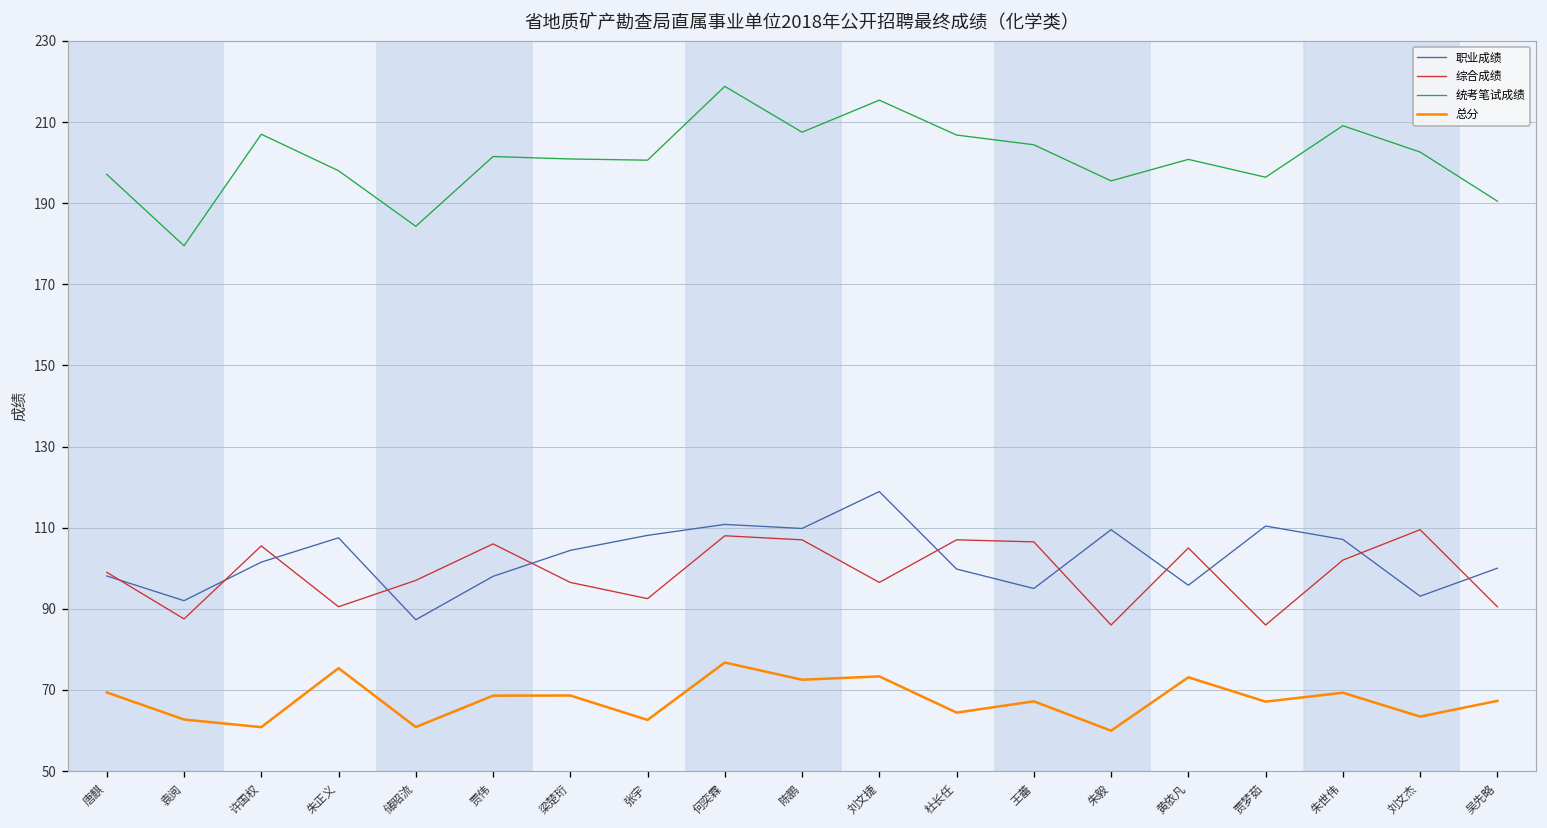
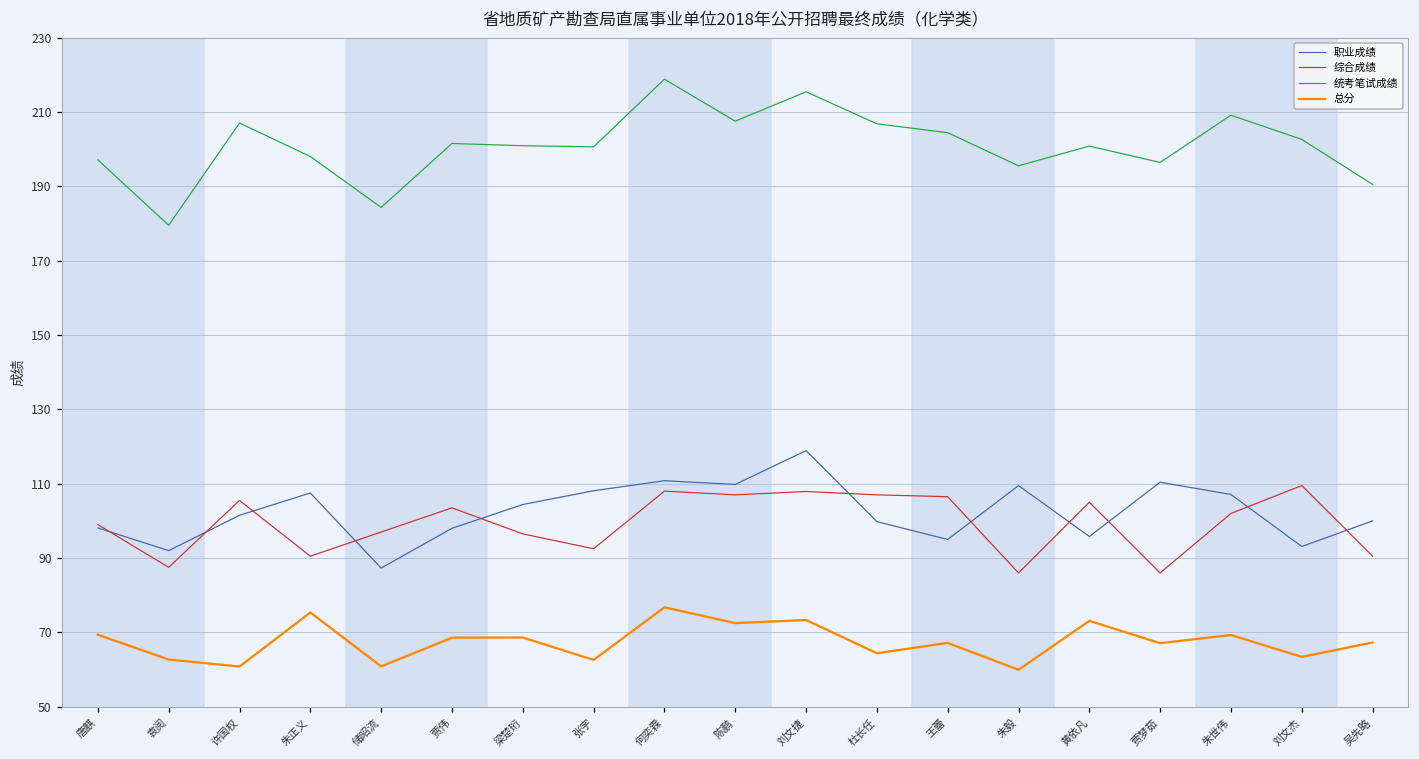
  {
    "职业成绩": {
      "唐麒": 98,
      "袁阅": 92,
      "许国权": 102,
      "朱正义": 108,
      "储昭流": 87,
      "贾伟": 98,
      "梁楚珩": 104,
      "张宇": 108,
      "何奕霖": 111,
      "陈鹏": 110,
      "刘文捷": 119,
      "杜长任": 100,
      "王蕾": 95,
      "朱毅": 110,
      "黄依凡": 96,
      "贾梦茹": 110,
      "朱世伟": 107,
      "刘文杰": 93,
      "吴先略": 100
    },
    "综合成绩": {
      "唐麒": 99,
      "袁阅": 88,
      "许国权": 106,
      "朱正义": 91,
      "储昭流": 97,
-     "贾伟": 106,
+     "贾伟": 104,
      "梁楚珩": 97,
      "张宇": 93,
      "何奕霖": 108,
      "陈鹏": 107,
-     "刘文捷": 97,
+     "刘文捷": 108,
      "杜长任": 107,
      "王蕾": 107,
      "朱毅": 86,
      "黄依凡": 105,
      "贾梦茹": 86,
      "朱世伟": 102,
      "刘文杰": 110,
      "吴先略": 91
    },
    "统考笔试成绩": {
      "唐麒": 197,
      "袁阅": 180,
      "许国权": 207,
      "朱正义": 198,
      "储昭流": 184,
      "贾伟": 202,
      "梁楚珩": 201,
      "张宇": 201,
      "何奕霖": 219,
      "陈鹏": 208,
      "刘文捷": 215,
      "杜长任": 207,
      "王蕾": 204,
      "朱毅": 196,
      "黄依凡": 201,
      "贾梦茹": 196,
      "朱世伟": 209,
      "刘文杰": 203,
      "吴先略": 191
    },
    "总分": {
      "唐麒": 69,
      "袁阅": 63,
      "许国权": 61,
      "朱正义": 75,
      "储昭流": 61,
      "贾伟": 69,
      "梁楚珩": 69,
      "张宇": 63,
      "何奕霖": 77,
      "陈鹏": 73,
      "刘文捷": 73,
      "杜长任": 64,
      "王蕾": 67,
      "朱毅": 60,
      "黄依凡": 73,
      "贾梦茹": 67,
      "朱世伟": 69,
      "刘文杰": 63,
      "吴先略": 67
    }
  }
